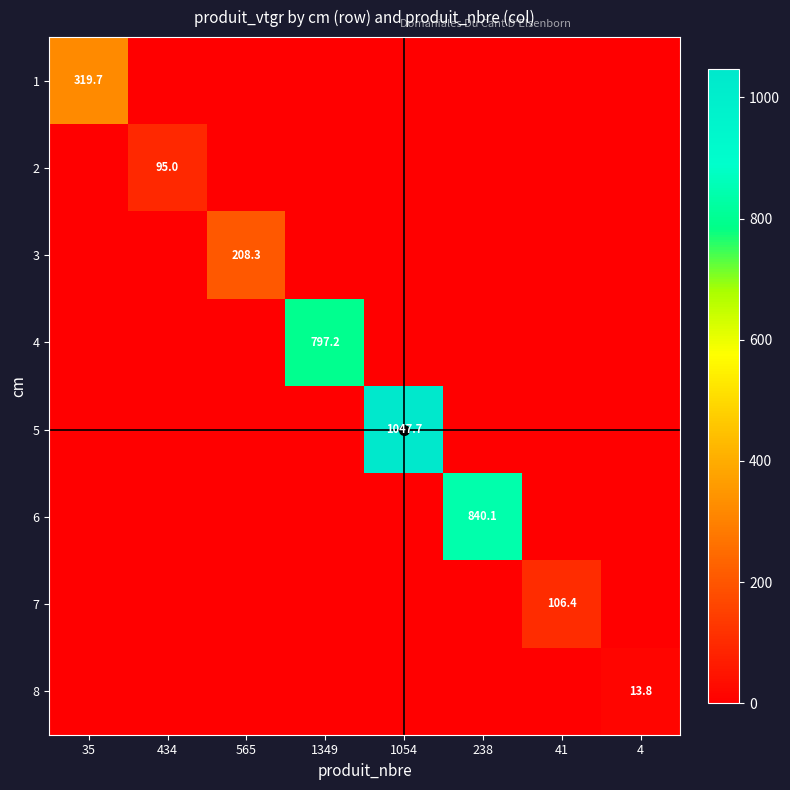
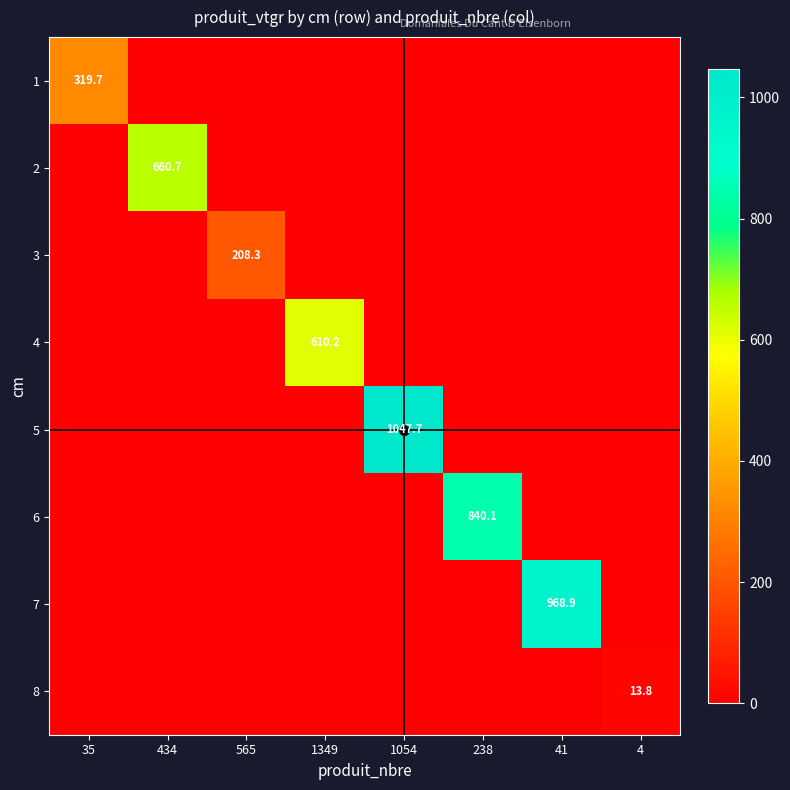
  {
    "1": {
      "35": 319.7
    },
    "2": {
-     "434": 95.0
+     "434": 660.7
    },
    "3": {
      "565": 208.3
    },
    "4": {
-     "1349": 797.2
+     "1349": 610.2
    },
    "6": {
      "238": 840.1
    },
    "7": {
-     "41": 106.4
+     "41": 968.9
    },
    "8": {
      "4": 13.8
    }
  }
